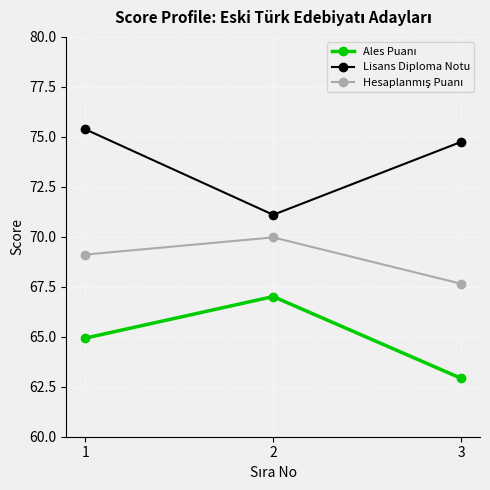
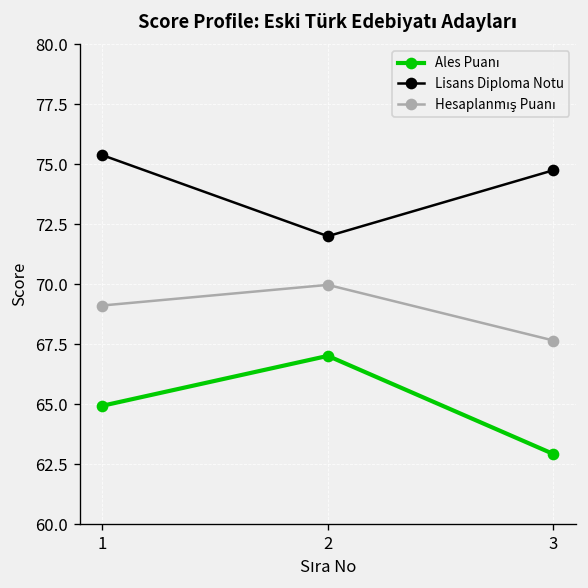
  {
    "Ales Puanı": {
      "1": 64.9,
      "2": 67.0,
      "3": 62.9
    },
    "Lisans Diploma Notu": {
      "1": 75.4,
-     "2": 71.1,
+     "2": 72.0,
      "3": 74.8
    },
    "Hesaplanmış Puanı": {
      "1": 69.1,
      "2": 70.0,
      "3": 67.7
    }
  }
